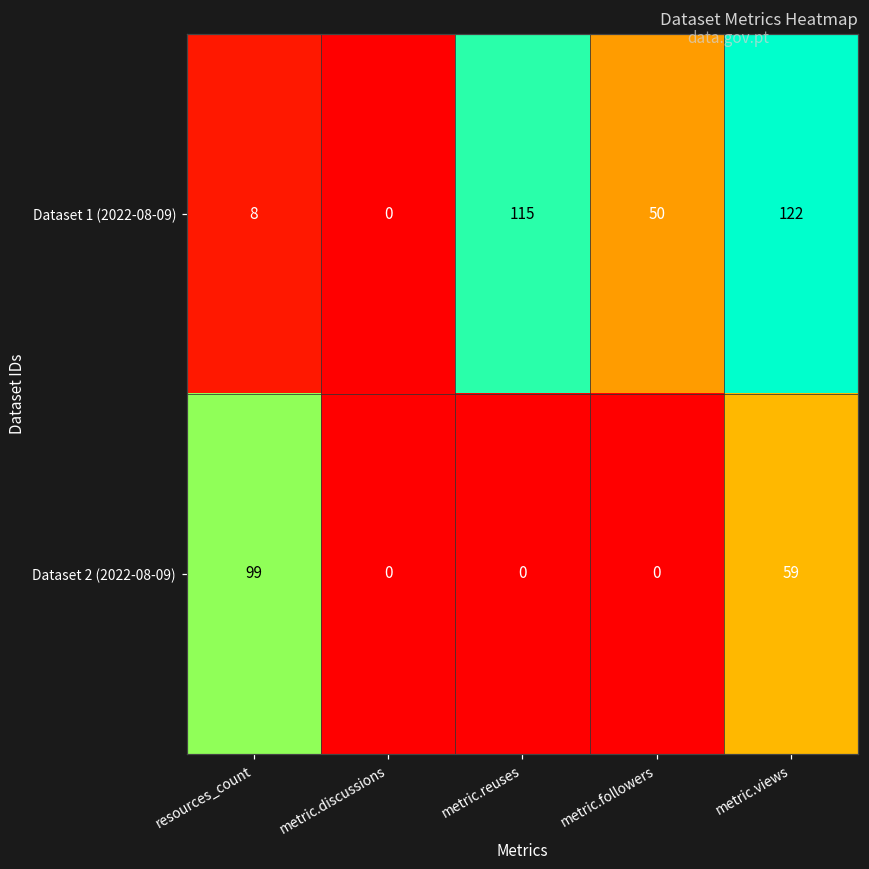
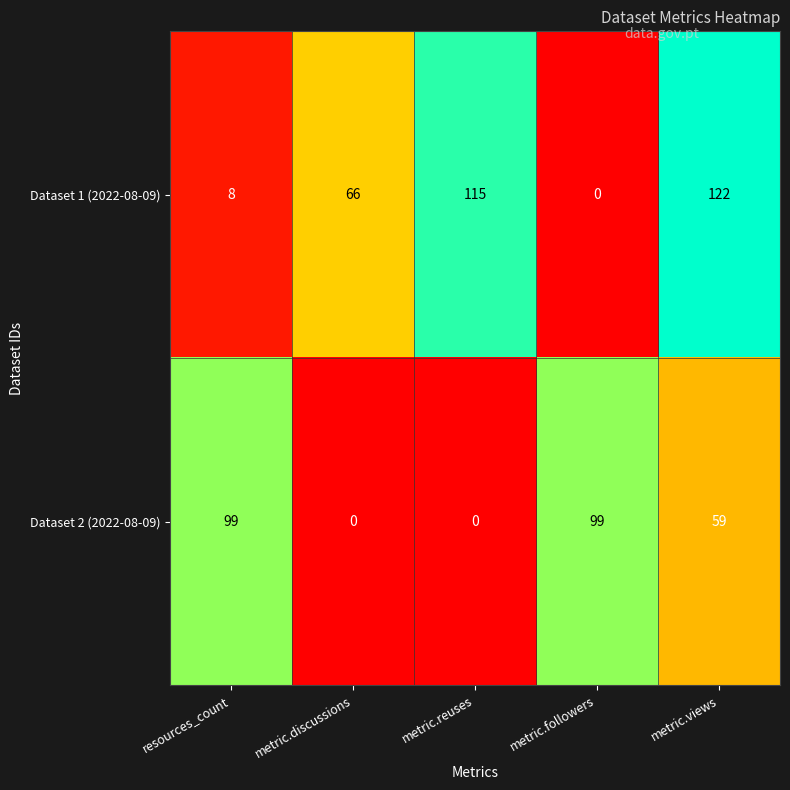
  {
    "Dataset 1 (2022-08-09)": {
      "resources_count": 8,
-     "metric.discussions": 0,
+     "metric.discussions": 66,
      "metric.reuses": 115,
-     "metric.followers": 50,
+     "metric.followers": 0,
      "metric.views": 122
    },
    "Dataset 2 (2022-08-09)": {
      "resources_count": 99,
      "metric.discussions": 0,
      "metric.reuses": 0,
-     "metric.followers": 0,
+     "metric.followers": 99,
      "metric.views": 59
    }
  }
